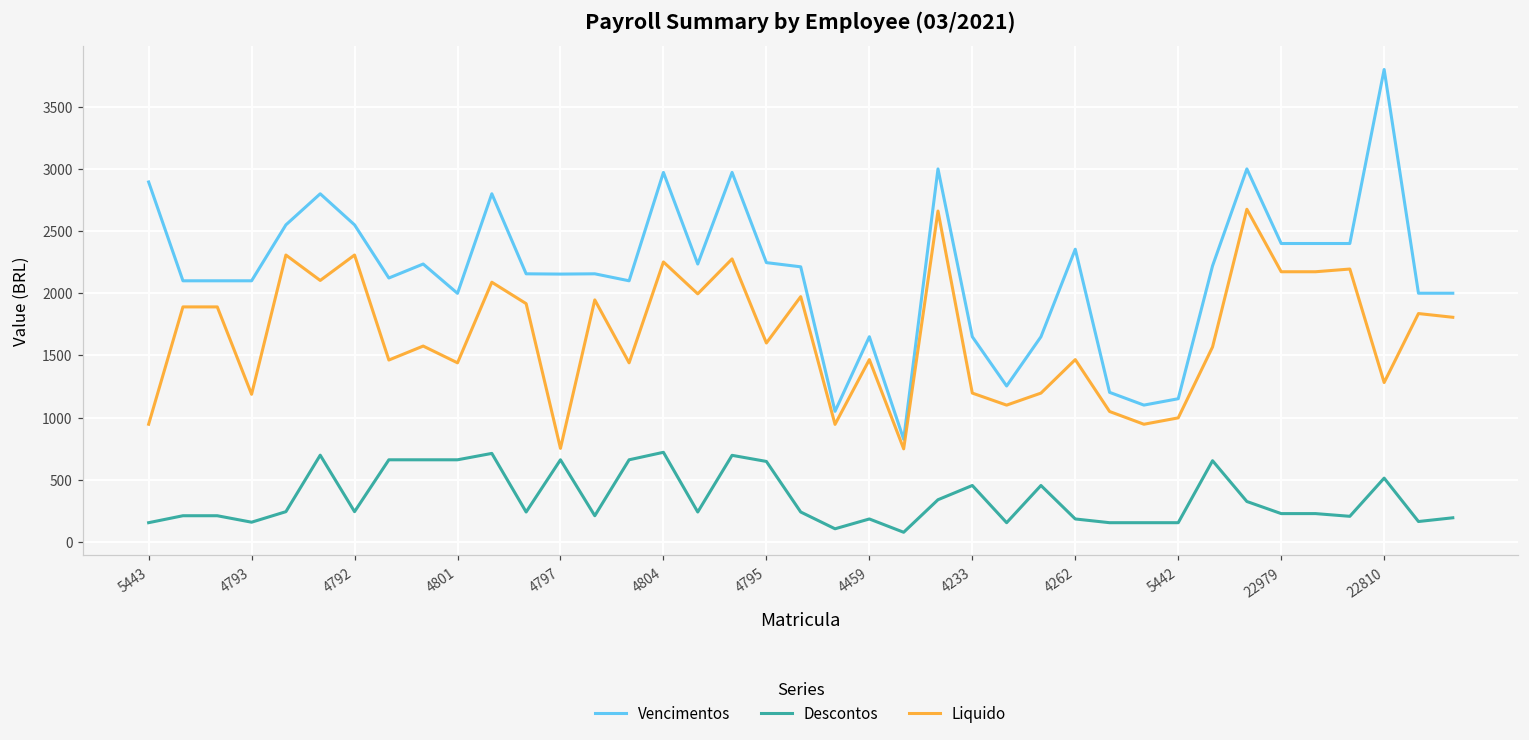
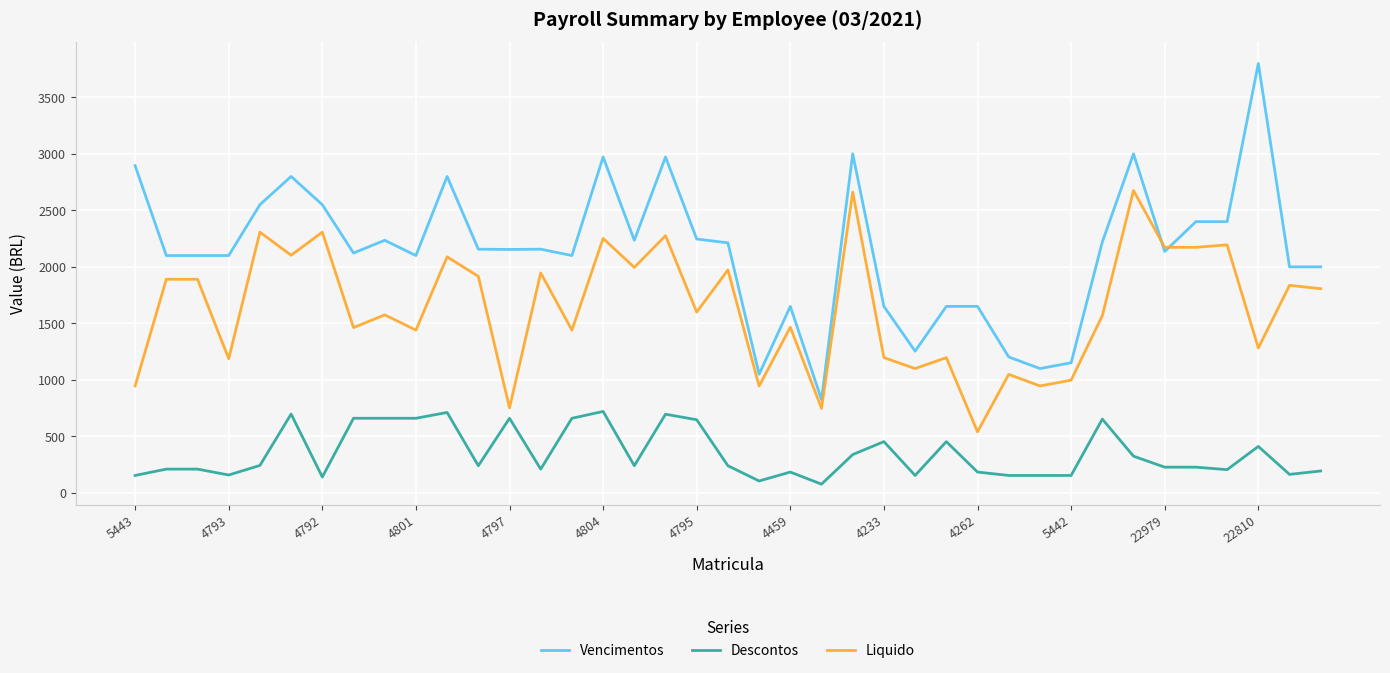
  {
    "Vencimentos": {
      "5443": 2900,
      "4793": 2100,
      "4792": 2550,
-     "4801": 2000,
+     "4801": 2100,
      "4797": 2150,
      "4804": 2970,
      "4795": 2250,
      "4459": 1650,
      "4233": 1650,
-     "4262": 2350,
+     "4262": 1650,
      "5442": 1150,
-     "22979": 2400,
+     "22979": 2140,
      "22810": 3800
    },
    "Descontos": {
      "5443": 150,
      "4793": 160,
-     "4792": 240,
+     "4792": 140,
      "4801": 660,
      "4797": 660,
      "4804": 720,
      "4795": 650,
      "4459": 180,
      "4233": 450,
      "4262": 180,
      "5442": 150,
      "22979": 230,
-     "22810": 510
+     "22810": 410
    },
    "Liquido": {
      "5443": 950,
      "4793": 1190,
      "4792": 2310,
      "4801": 1440,
      "4797": 750,
      "4804": 2250,
      "4795": 1600,
      "4459": 1470,
      "4233": 1200,
-     "4262": 1470,
+     "4262": 540,
      "5442": 1000,
      "22979": 2170,
      "22810": 1280
    }
  }
